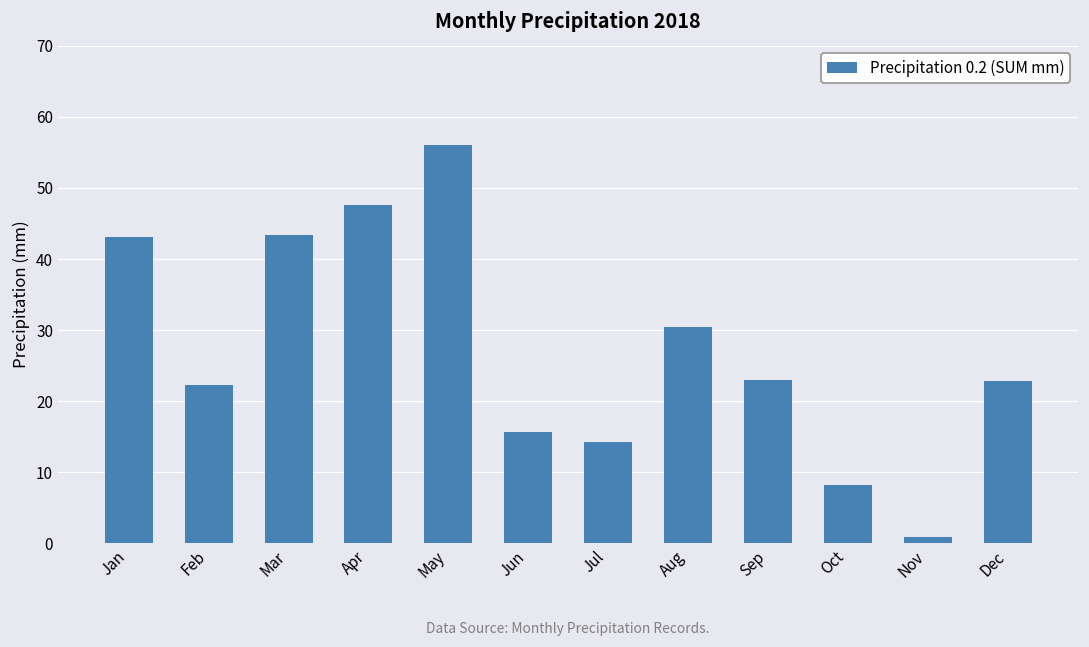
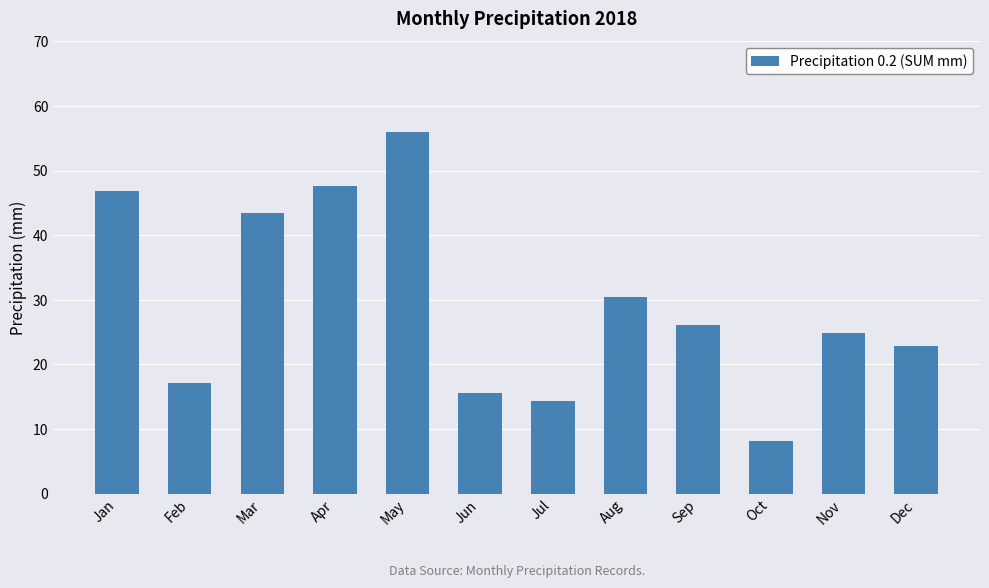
  {
-   "Jan": 43,
-   "Feb": 22,
+   "Jan": 47,
+   "Feb": 17,
    "Mar": 43,
    "Apr": 48,
    "May": 56,
    "Jun": 16,
    "Jul": 14,
    "Aug": 30,
-   "Sep": 23,
+   "Sep": 26,
    "Oct": 8,
-   "Nov": 1,
+   "Nov": 25,
    "Dec": 23
  }
